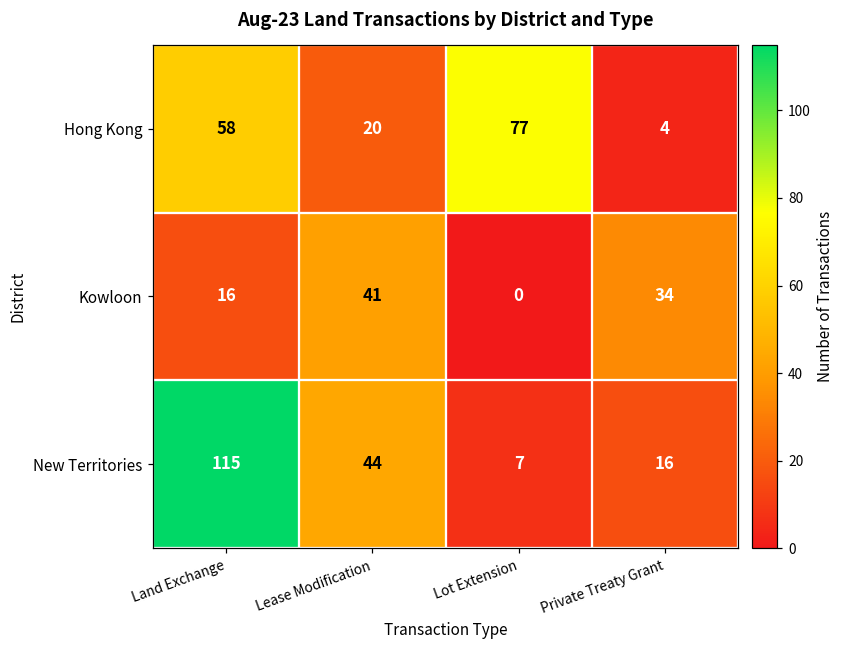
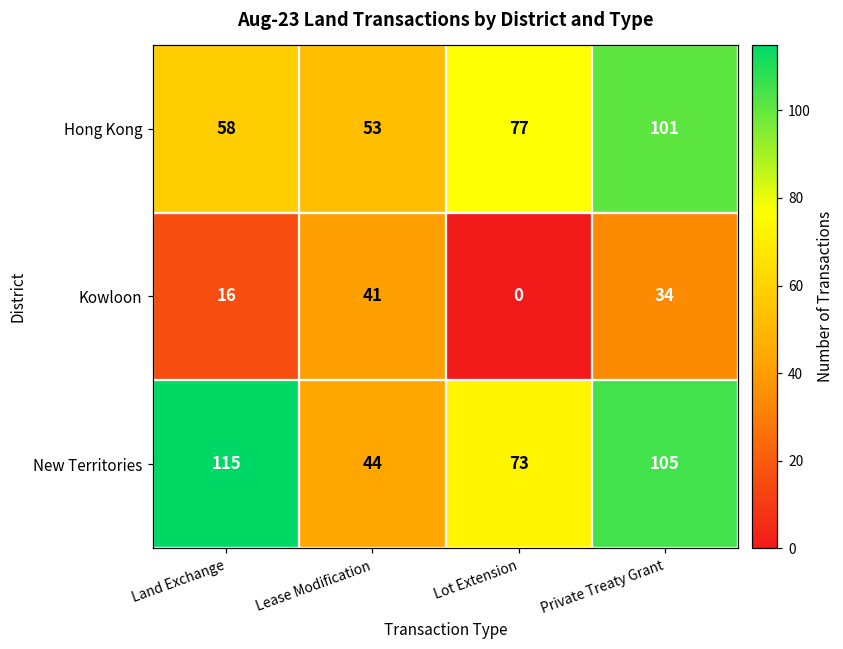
  {
    "Hong Kong": {
      "Land Exchange": 58,
-     "Lease Modification": 20,
+     "Lease Modification": 53,
      "Lot Extension": 77,
-     "Private Treaty Grant": 4
+     "Private Treaty Grant": 101
    },
    "Kowloon": {
      "Land Exchange": 16,
      "Lease Modification": 41,
      "Lot Extension": 0,
      "Private Treaty Grant": 34
    },
    "New Territories": {
      "Land Exchange": 115,
      "Lease Modification": 44,
-     "Lot Extension": 7,
-     "Private Treaty Grant": 16
+     "Lot Extension": 73,
+     "Private Treaty Grant": 105
    }
  }
